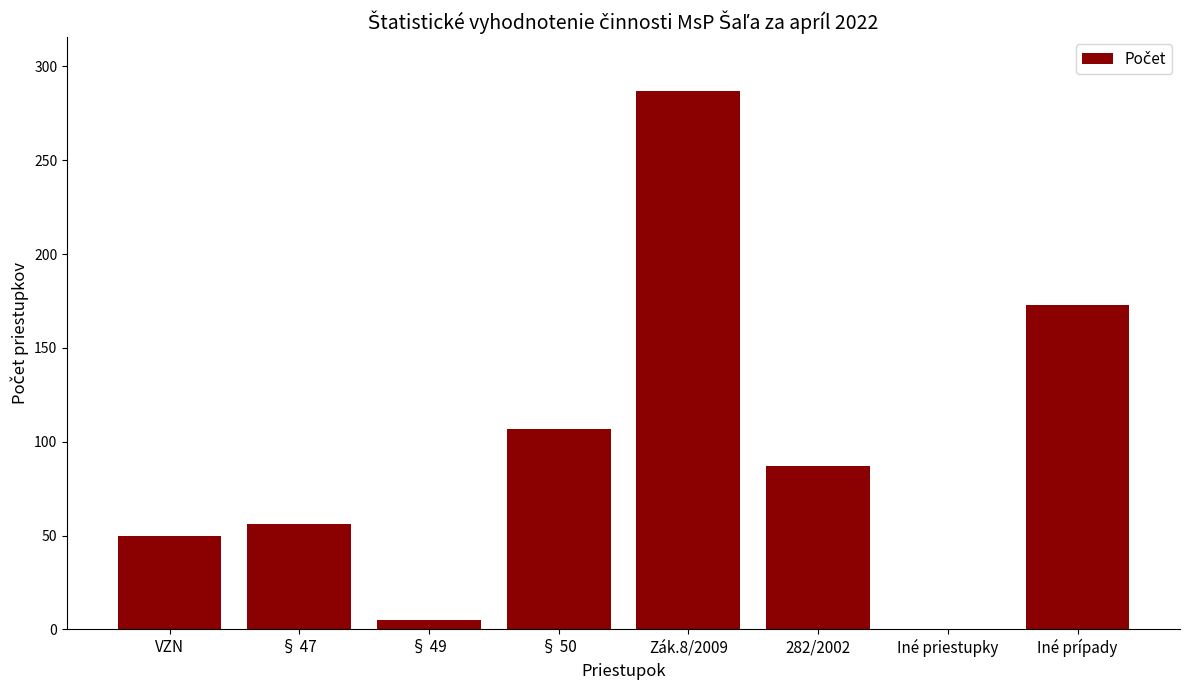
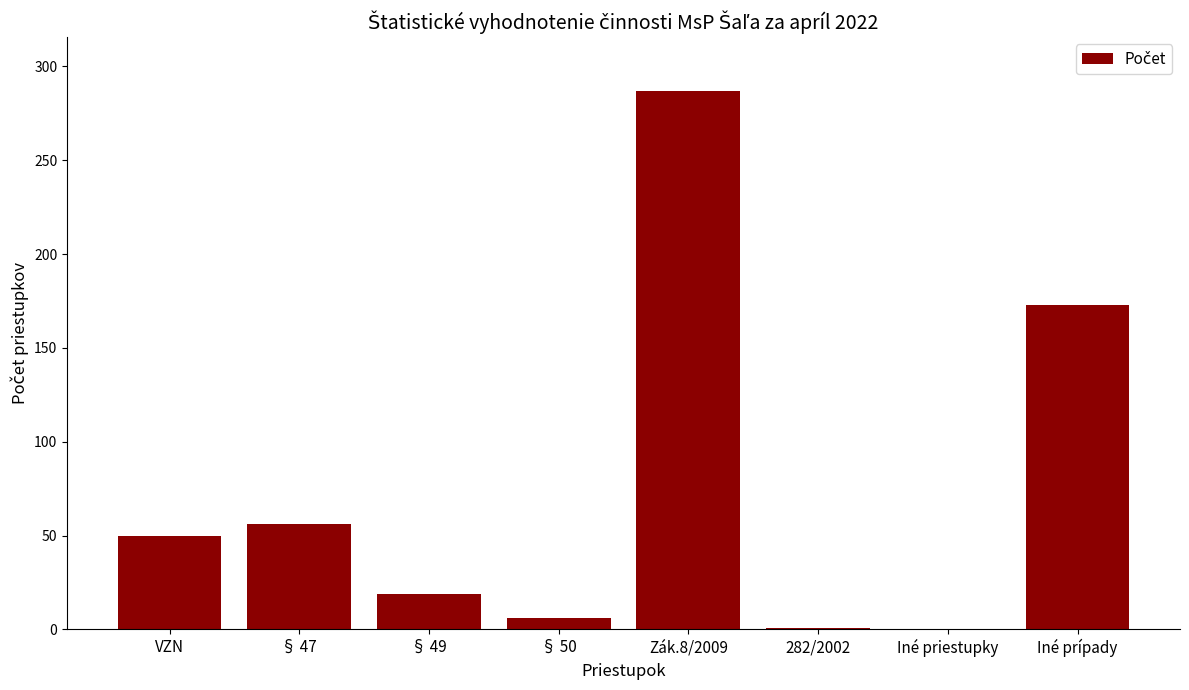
  {
    "VZN": 50,
    "§ 47": 56,
-   "§ 49": 5,
-   "§ 50": 107,
+   "§ 49": 19,
+   "§ 50": 6,
    "Zák.8/2009": 287,
-   "282/2002": 87,
+   "282/2002": 1,
    "Iné priestupky": 0,
    "Iné prípady": 173
  }
